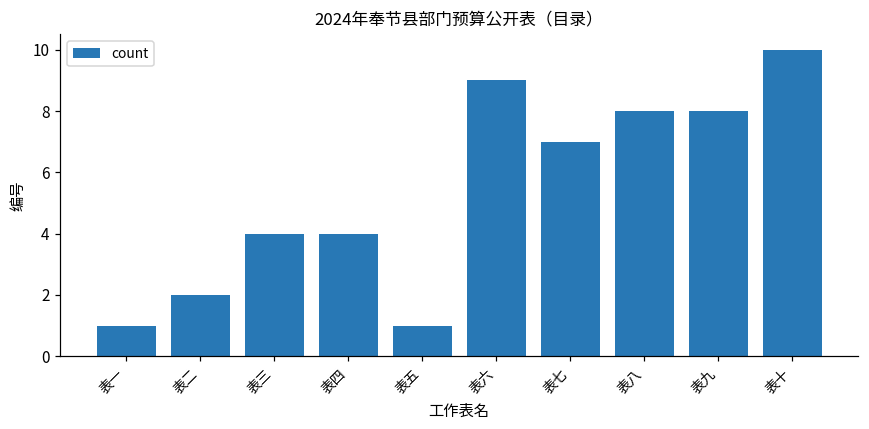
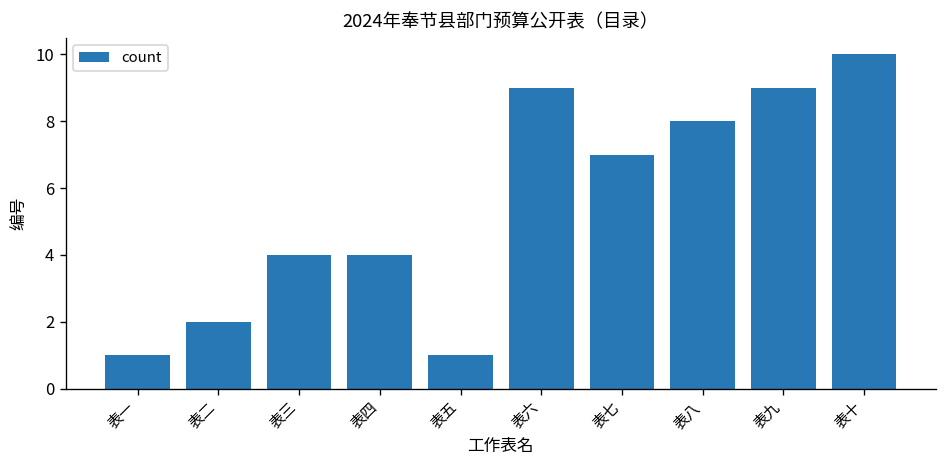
  {
    "表一": 1,
    "表二": 2,
    "表三": 4,
    "表四": 4,
    "表五": 1,
    "表六": 9,
    "表七": 7,
    "表八": 8,
-   "表九": 8,
+   "表九": 9,
    "表十": 10
  }
